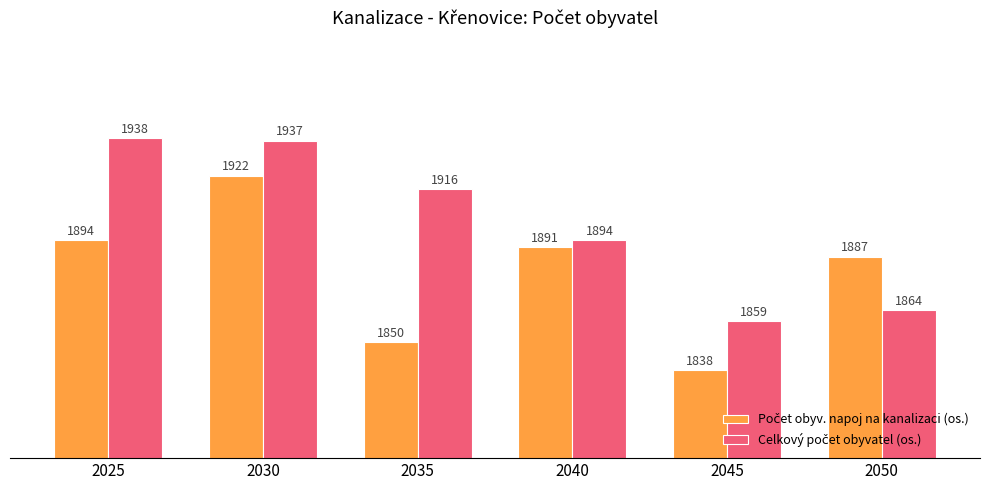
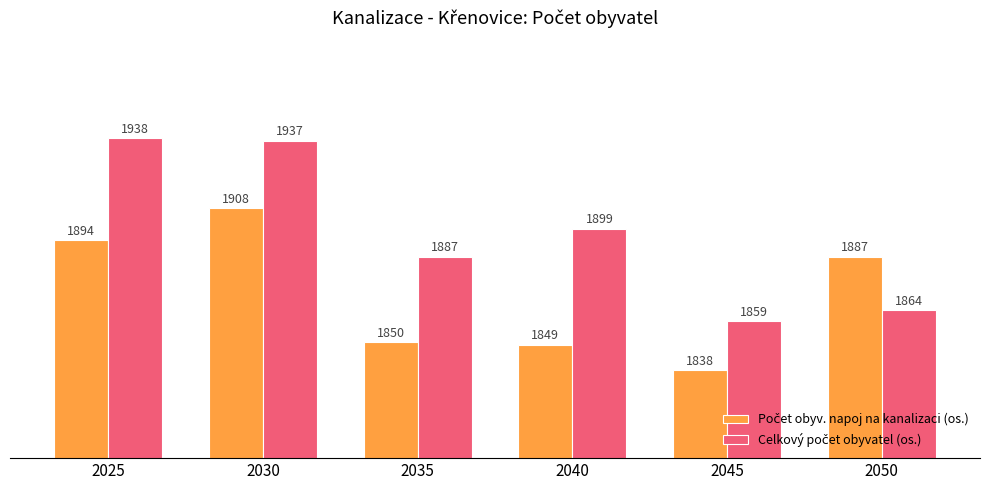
  {
    "Počet obyv. napoj na kanalizaci (os.)": {
      "2025": 1894,
-     "2030": 1922,
+     "2030": 1908,
      "2035": 1850,
-     "2040": 1891,
+     "2040": 1849,
      "2045": 1838,
      "2050": 1887
    },
    "Celkový počet obyvatel (os.)": {
      "2025": 1938,
      "2030": 1937,
-     "2035": 1916,
-     "2040": 1894,
+     "2035": 1887,
+     "2040": 1899,
      "2045": 1859,
      "2050": 1864
    }
  }
